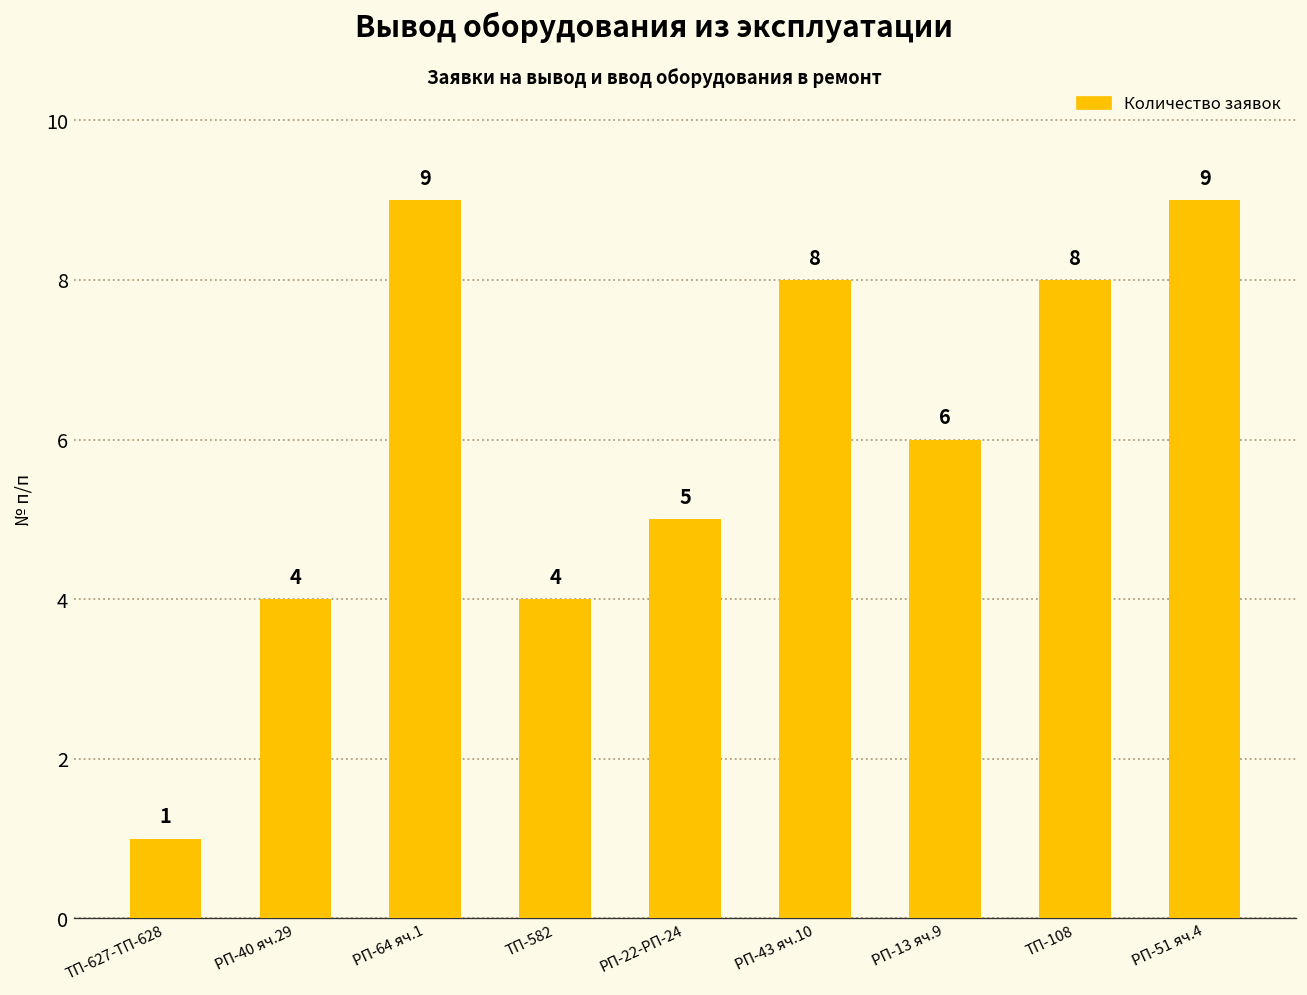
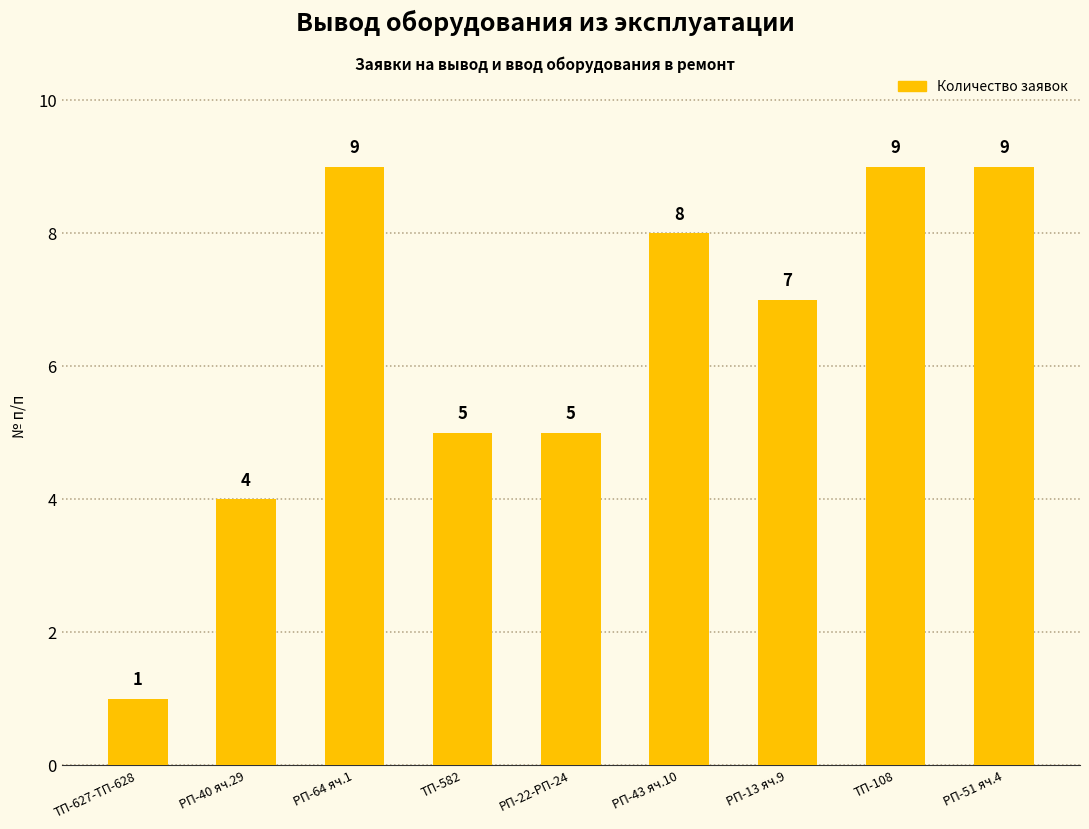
  {
    "ТП-627-ТП-628": 1,
    "РП-40 яч.29": 4,
    "РП-64 яч.1": 9,
-   "ТП-582": 4,
+   "ТП-582": 5,
    "РП-22-РП-24": 5,
    "РП-43 яч.10": 8,
-   "РП-13 яч.9": 6,
-   "ТП-108": 8,
+   "РП-13 яч.9": 7,
+   "ТП-108": 9,
    "РП-51 яч.4": 9
  }
